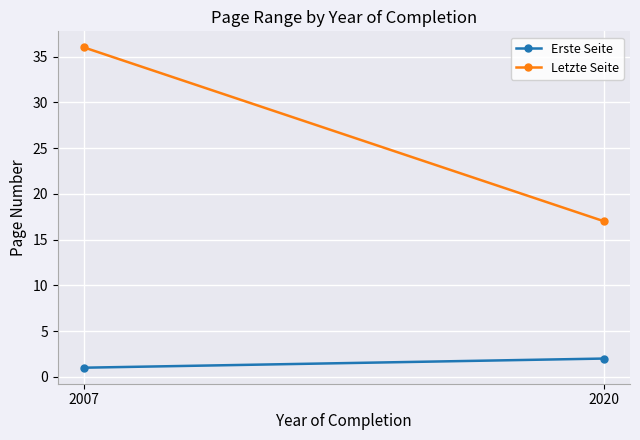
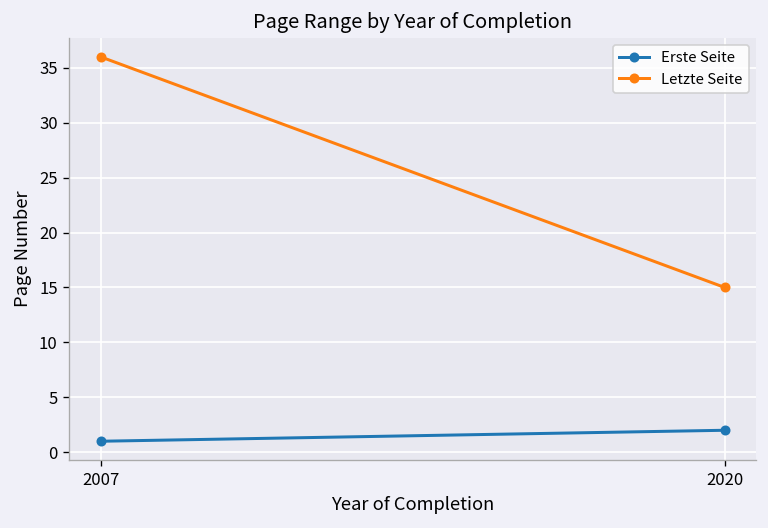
  {
    "Erste Seite": {
      "2007": 1,
      "2020": 2
    },
    "Letzte Seite": {
      "2007": 36,
-     "2020": 17
+     "2020": 15
    }
  }
